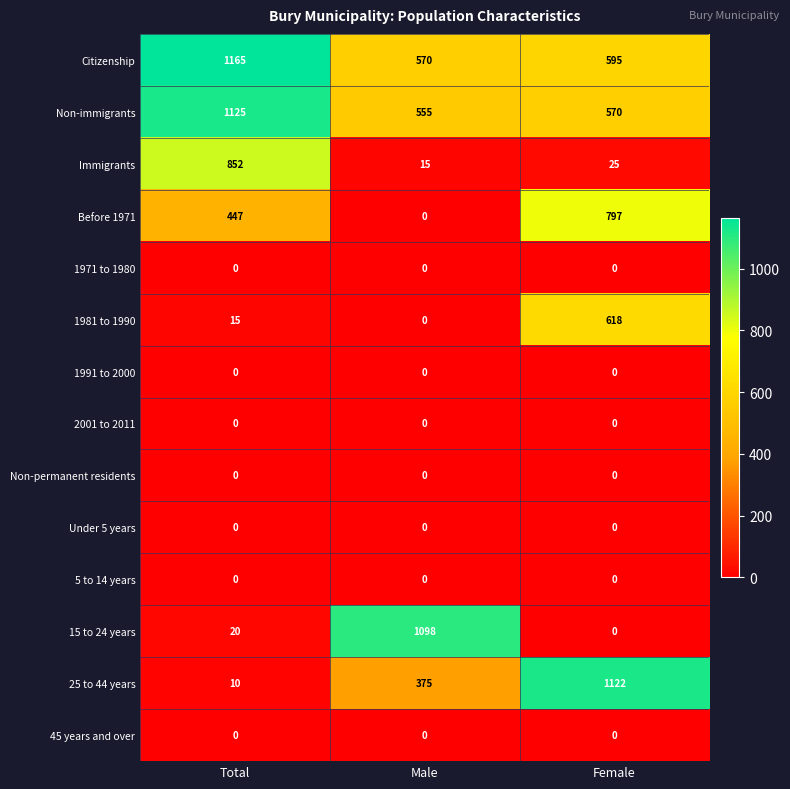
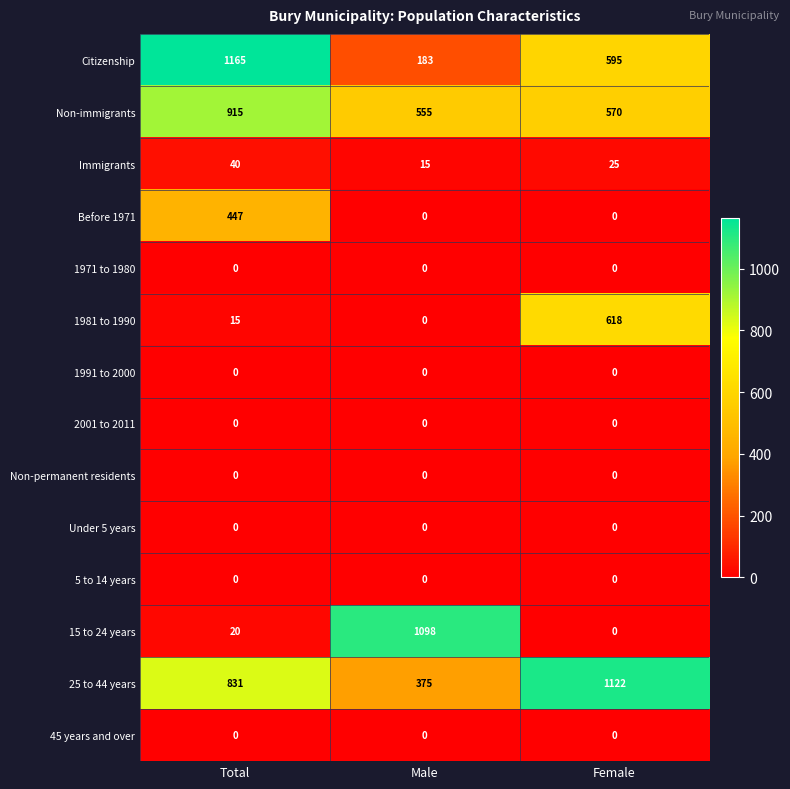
  {
    "Citizenship": {
      "Total": 1165,
-     "Male": 570,
+     "Male": 183,
      "Female": 595
    },
    "Non-immigrants": {
-     "Total": 1125,
+     "Total": 915,
      "Male": 555,
      "Female": 570
    },
    "Immigrants": {
-     "Total": 852,
+     "Total": 40,
      "Male": 15,
      "Female": 25
    },
    "Before 1971": {
      "Total": 447,
      "Male": 0,
-     "Female": 797
+     "Female": 0
    },
    "1971 to 1980": {
      "Total": 0,
      "Male": 0,
      "Female": 0
    },
    "1981 to 1990": {
      "Total": 15,
      "Male": 0,
      "Female": 618
    },
    "1991 to 2000": {
      "Total": 0,
      "Male": 0,
      "Female": 0
    },
    "2001 to 2011": {
      "Total": 0,
      "Male": 0,
      "Female": 0
    },
    "Non-permanent residents": {
      "Total": 0,
      "Male": 0,
      "Female": 0
    },
    "Under 5 years": {
      "Total": 0,
      "Male": 0,
      "Female": 0
    },
    "5 to 14 years": {
      "Total": 0,
      "Male": 0,
      "Female": 0
    },
    "15 to 24 years": {
      "Total": 20,
      "Male": 1098,
      "Female": 0
    },
    "25 to 44 years": {
-     "Total": 10,
+     "Total": 831,
      "Male": 375,
      "Female": 1122
    },
    "45 years and over": {
      "Total": 0,
      "Male": 0,
      "Female": 0
    }
  }
